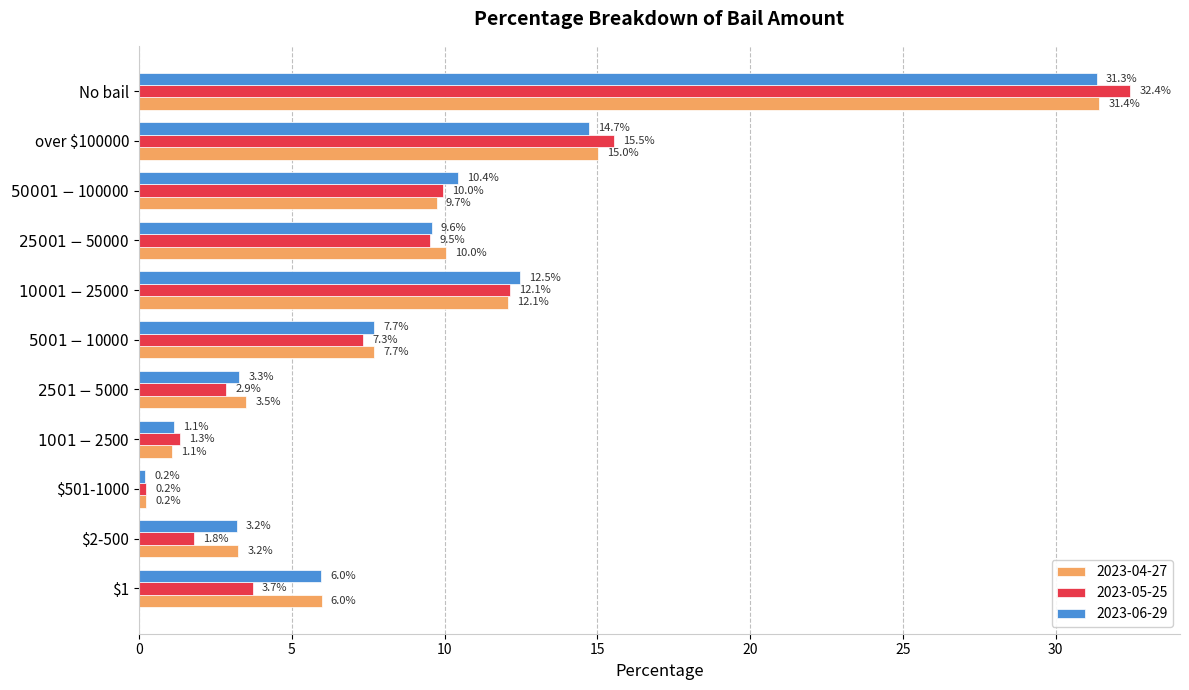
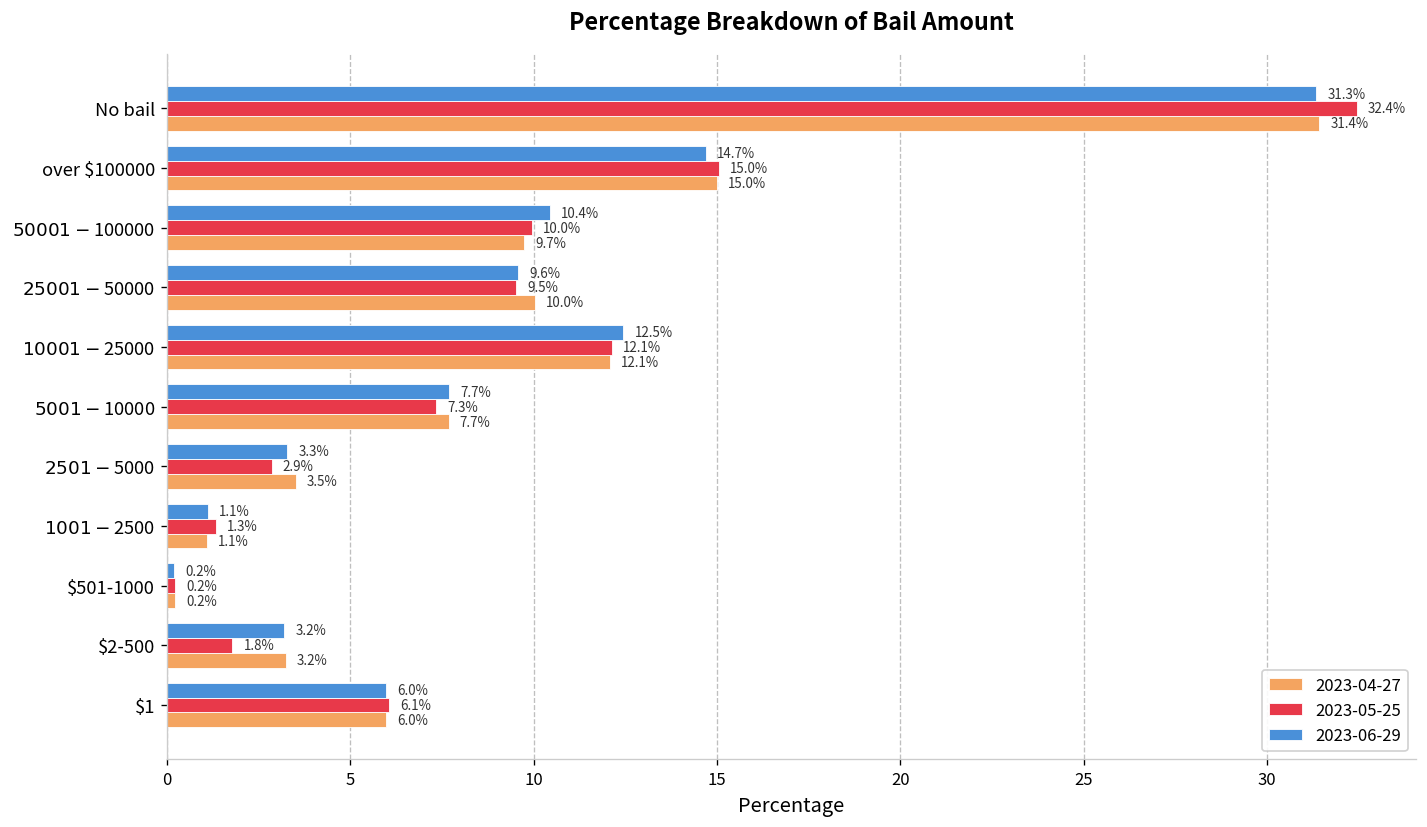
  {
    "2023-05-25": {
      "No bail": "32.4%",
-     "over $100000": "15.5%",
+     "over $100000": "15.0%",
      "$501-1000": "0.2%",
      "$2-500": "1.8%",
-     "$1": "3.7%"
+     "$1": "6.1%"
    }
  }
